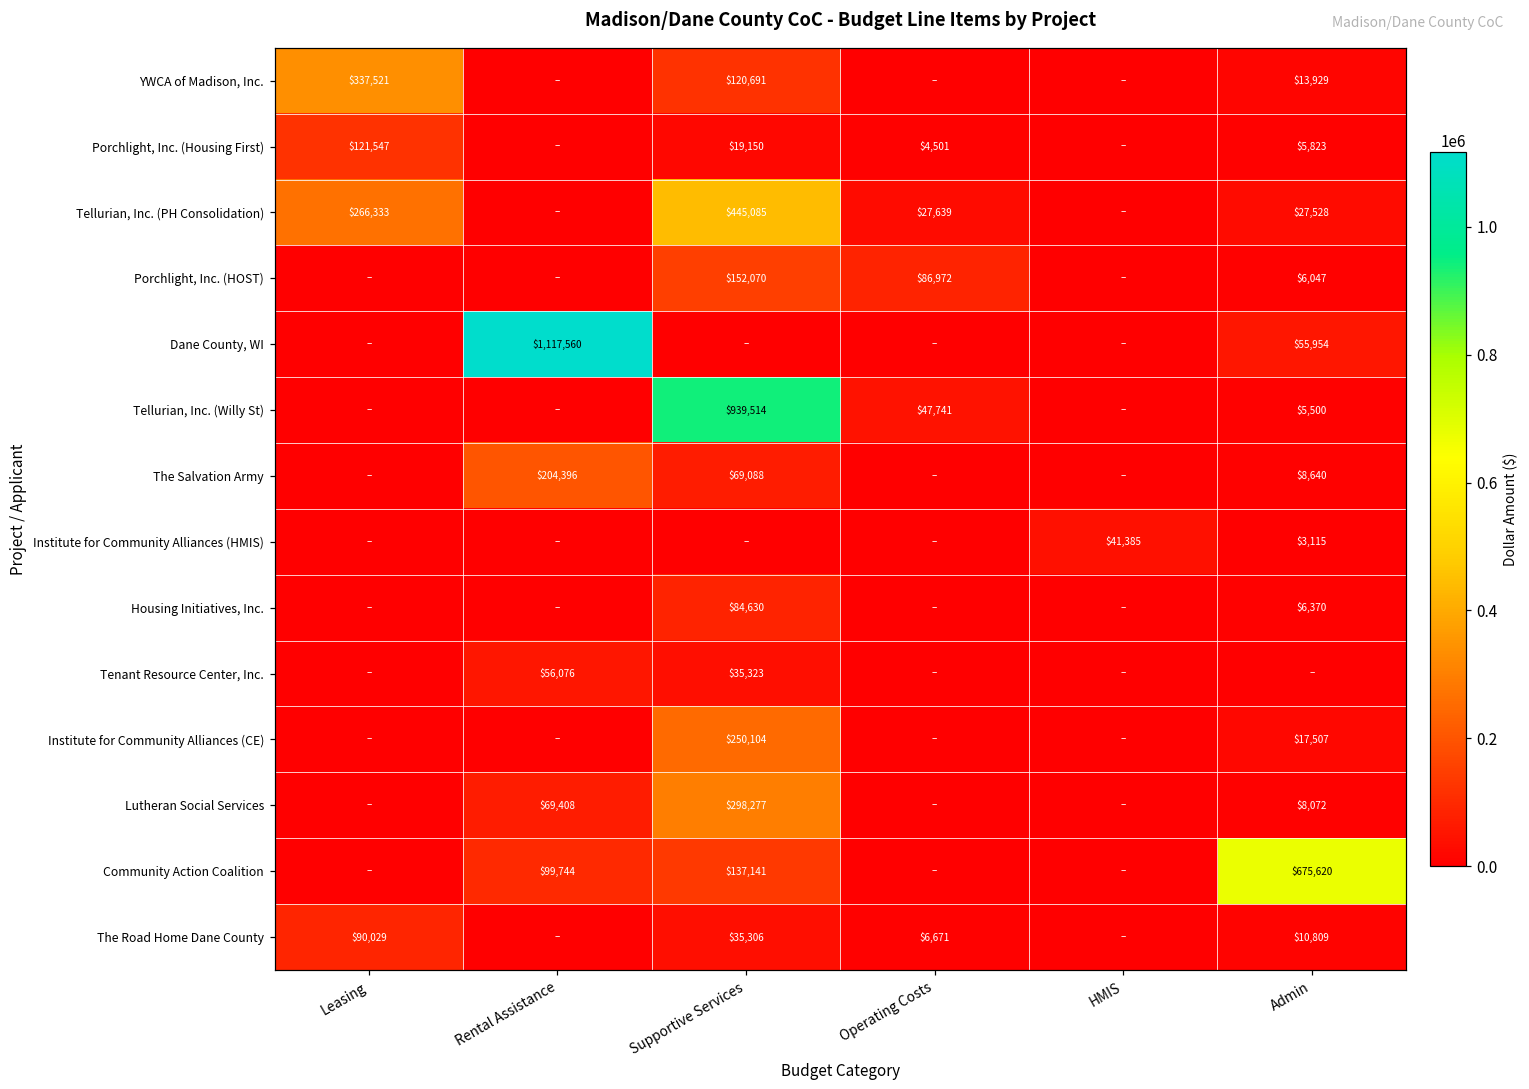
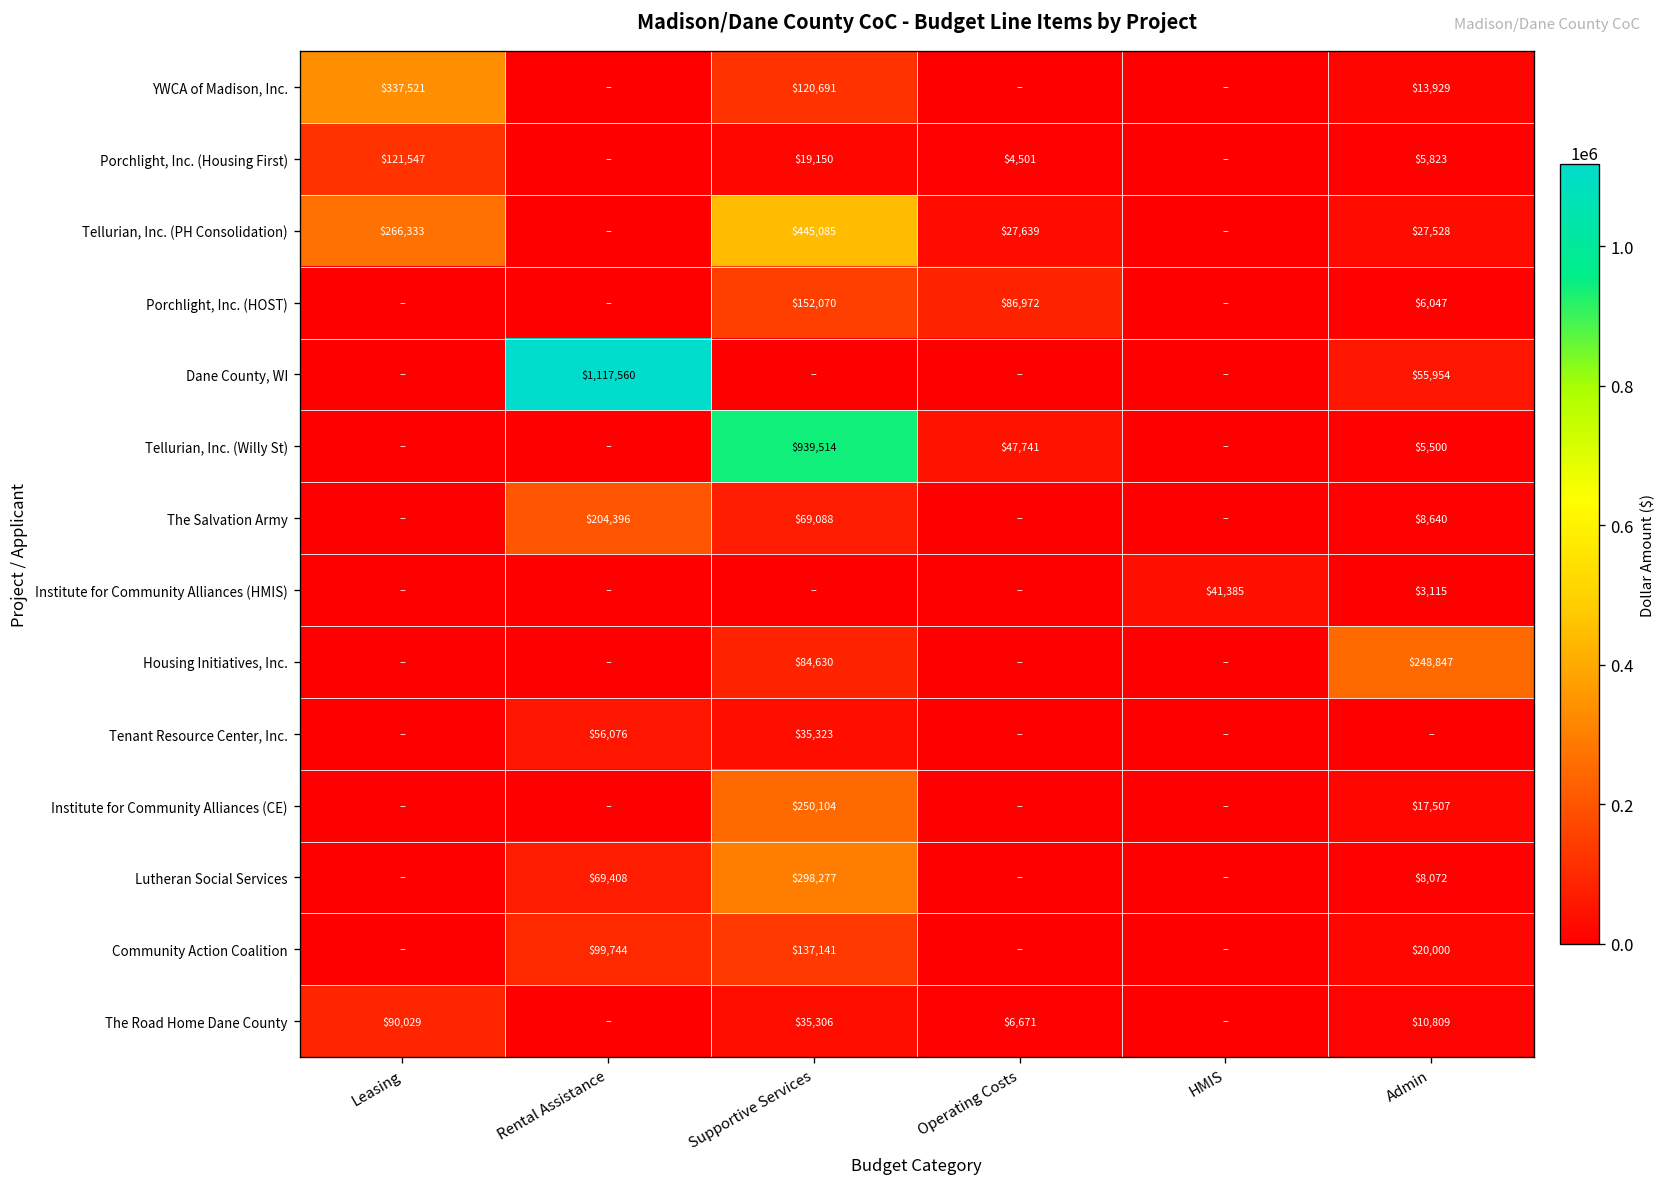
  {
    "YWCA of Madison, Inc.": {
      "Leasing": "$337,521",
      "Supportive Services": "$120,691",
      "Admin": "$13,929"
    },
    "Porchlight, Inc. (Housing First)": {
      "Leasing": "$121,547",
      "Supportive Services": "$19,150",
      "Operating Costs": "$4,501",
      "Admin": "$5,823"
    },
    "Tellurian, Inc. (PH Consolidation)": {
      "Leasing": "$266,333",
      "Supportive Services": "$445,085",
      "Operating Costs": "$27,639",
      "Admin": "$27,528"
    },
    "Porchlight, Inc. (HOST)": {
      "Supportive Services": "$152,070",
      "Operating Costs": "$86,972",
      "Admin": "$6,047"
    },
    "Dane County, WI": {
      "Rental Assistance": "$1,117,560",
      "Admin": "$55,954"
    },
    "Tellurian, Inc. (Willy St)": {
      "Supportive Services": "$939,514",
      "Operating Costs": "$47,741",
      "Admin": "$5,500"
    },
    "The Salvation Army": {
      "Rental Assistance": "$204,396",
      "Supportive Services": "$69,088",
      "Admin": "$8,640"
    },
    "Institute for Community Alliances (HMIS)": {
      "HMIS": "$41,385",
      "Admin": "$3,115"
    },
    "Housing Initiatives, Inc.": {
      "Supportive Services": "$84,630",
-     "Admin": "$6,370"
+     "Admin": "$248,847"
    },
    "Tenant Resource Center, Inc.": {
      "Rental Assistance": "$56,076",
      "Supportive Services": "$35,323"
    },
    "Institute for Community Alliances (CE)": {
      "Supportive Services": "$250,104",
      "Admin": "$17,507"
    },
    "Lutheran Social Services": {
      "Rental Assistance": "$69,408",
      "Supportive Services": "$298,277",
      "Admin": "$8,072"
    },
    "Community Action Coalition": {
      "Rental Assistance": "$99,744",
      "Supportive Services": "$137,141",
-     "Admin": "$675,620"
+     "Admin": "$20,000"
    },
    "The Road Home Dane County": {
      "Leasing": "$90,029",
      "Supportive Services": "$35,306",
      "Operating Costs": "$6,671",
      "Admin": "$10,809"
    }
  }
